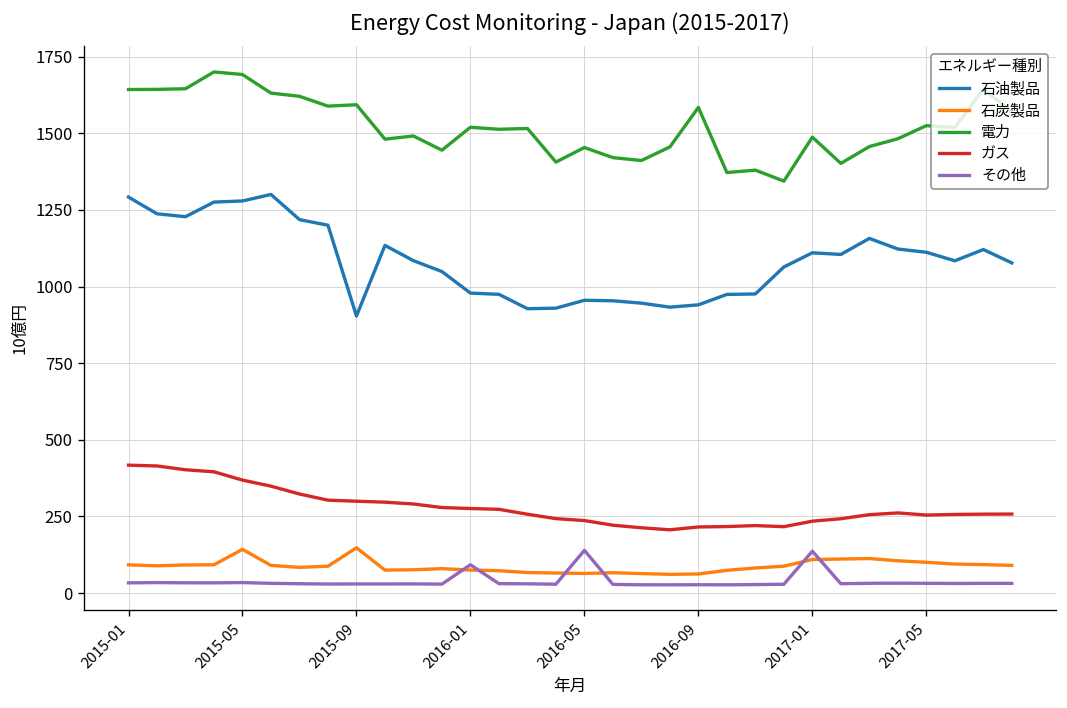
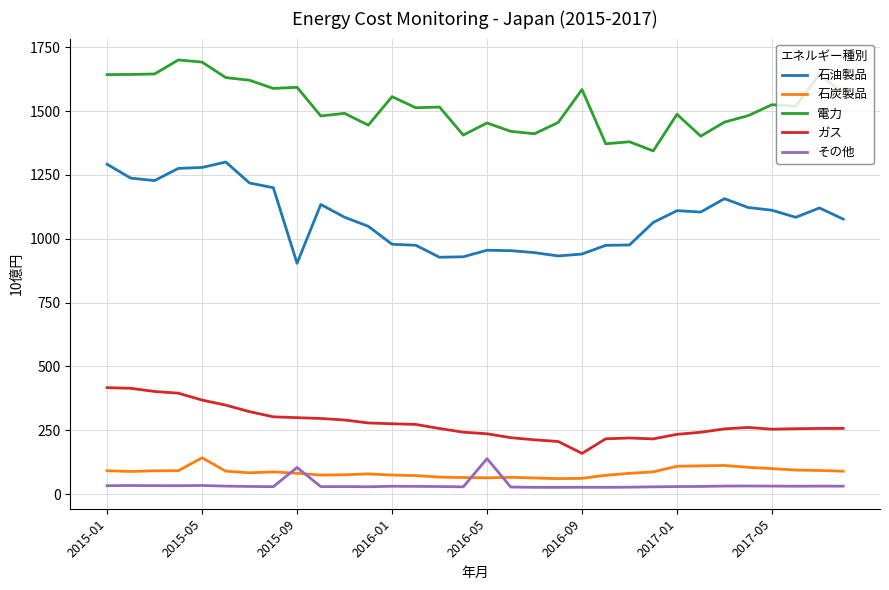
  {
    "石油製品": {
      "2015-01": 1290,
      "2015-05": 1280,
      "2015-09": 900,
      "2016-01": 980,
      "2016-05": 960,
      "2016-09": 940,
      "2017-01": 1110,
      "2017-05": 1110
    },
    "石炭製品": {
      "2015-01": 90,
      "2015-05": 140,
-     "2015-09": 150,
+     "2015-09": 80,
      "2016-01": 70,
      "2016-05": 60,
      "2016-09": 60,
      "2017-01": 110,
      "2017-05": 100
    },
    "電力": {
      "2015-01": 1640,
      "2015-05": 1690,
      "2015-09": 1590,
-     "2016-01": 1520,
+     "2016-01": 1560,
      "2016-05": 1450,
      "2016-09": 1580,
      "2017-01": 1490,
      "2017-05": 1530
    },
    "ガス": {
      "2015-01": 420,
      "2015-05": 370,
      "2015-09": 300,
      "2016-01": 280,
      "2016-05": 240,
-     "2016-09": 220,
+     "2016-09": 160,
      "2017-01": 230,
      "2017-05": 250
    },
    "その他": {
      "2015-01": 30,
      "2015-05": 30,
-     "2015-09": 30,
-     "2016-01": 90,
+     "2015-09": 100,
+     "2016-01": 30,
      "2016-05": 140,
      "2016-09": 30,
-     "2017-01": 140,
+     "2017-01": 30,
      "2017-05": 30
    }
  }
